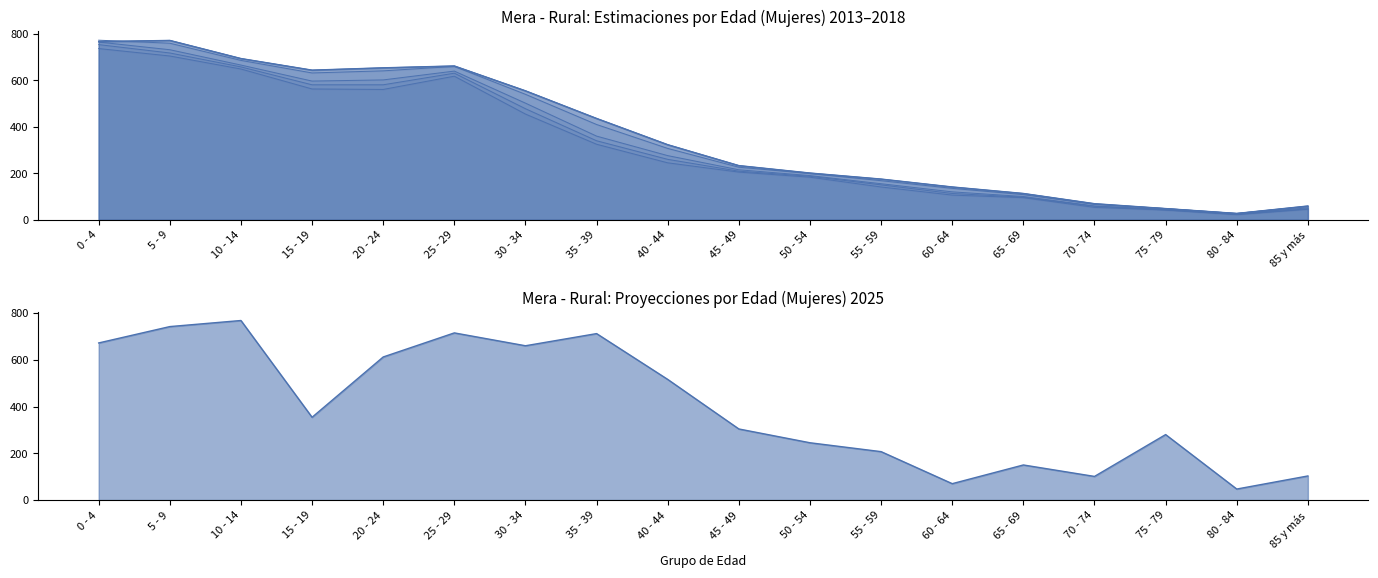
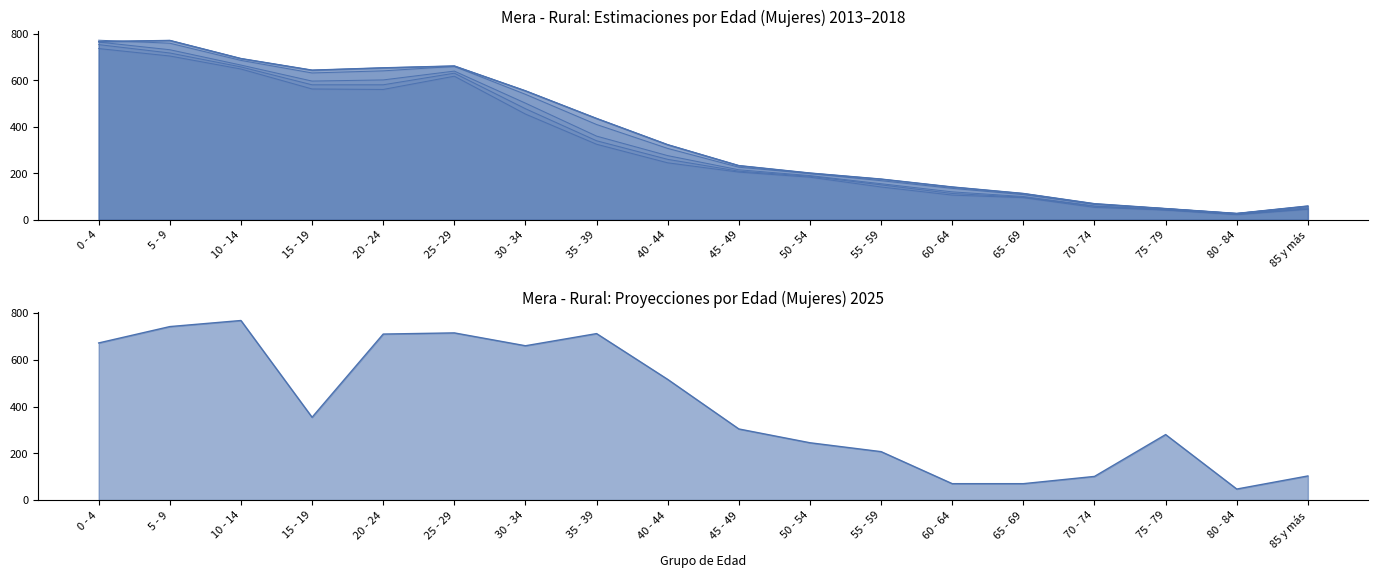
  {
    "Mera - Rural: Proyecciones por Edad (Mujeres) 2025": {
      "0 - 4": 670,
      "5 - 9": 740,
      "10 - 14": 770,
      "15 - 19": 350,
-     "20 - 24": 610,
+     "20 - 24": 710,
      "25 - 29": 720,
      "30 - 34": 660,
      "35 - 39": 710,
      "40 - 44": 520,
      "45 - 49": 300,
      "50 - 54": 250,
      "55 - 59": 210,
      "60 - 64": 70,
-     "65 - 69": 150,
+     "65 - 69": 70,
      "70 - 74": 100,
      "75 - 79": 280,
      "80 - 84": 50,
      "85 y más": 100
    }
  }
